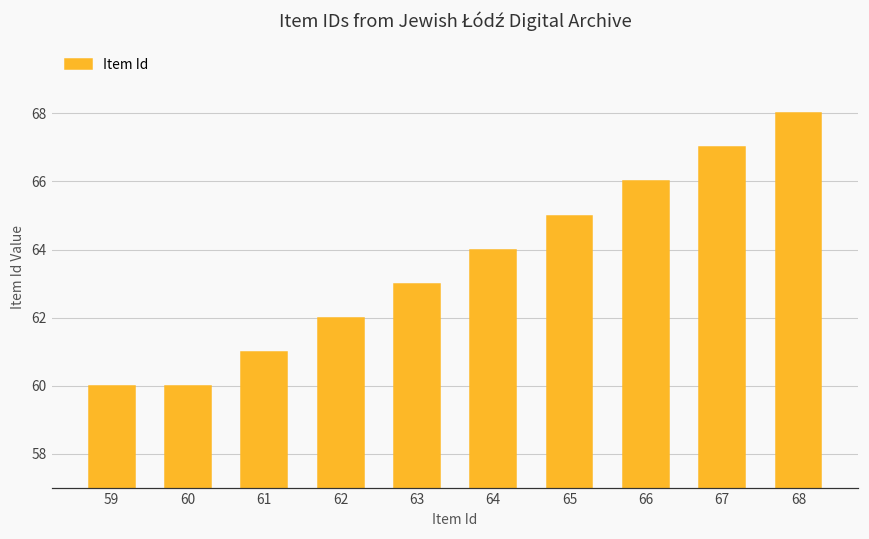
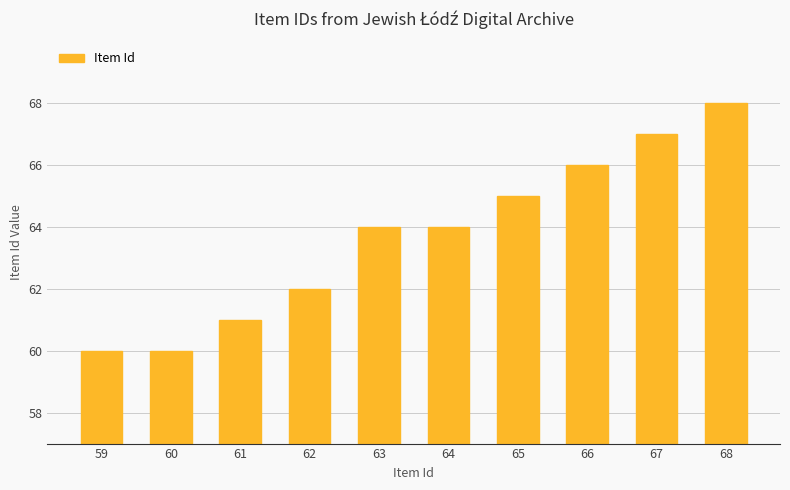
  {
    "59": 60,
    "60": 60,
    "61": 61,
    "62": 62,
-   "63": 63,
+   "63": 64,
    "64": 64,
    "65": 65,
    "66": 66,
    "67": 67,
    "68": 68
  }
